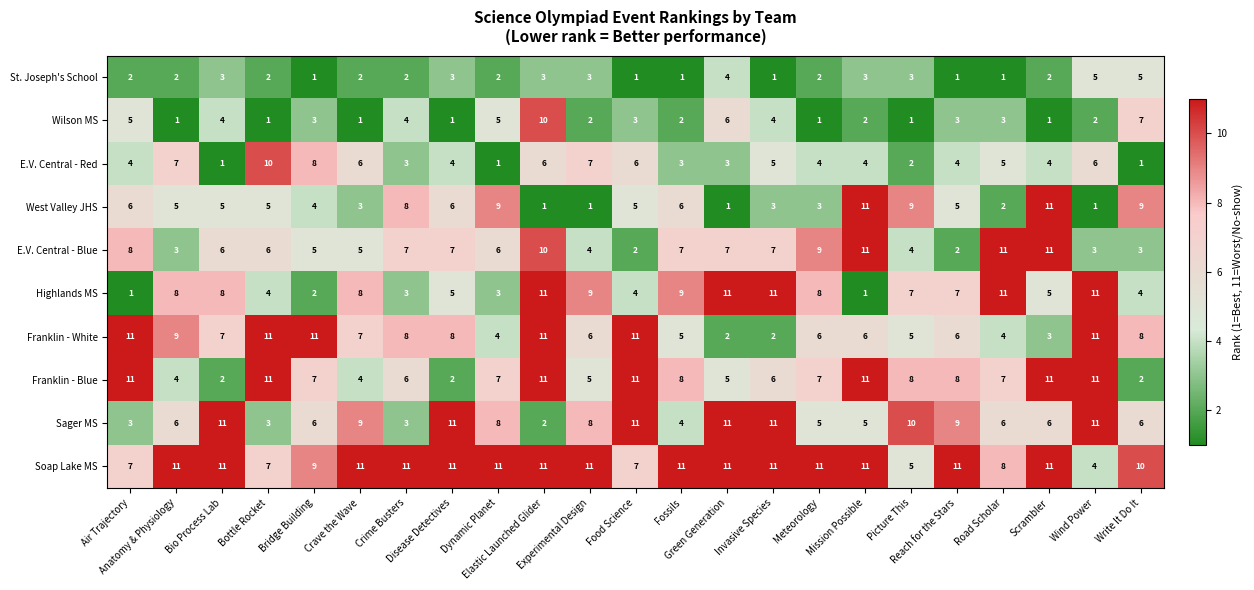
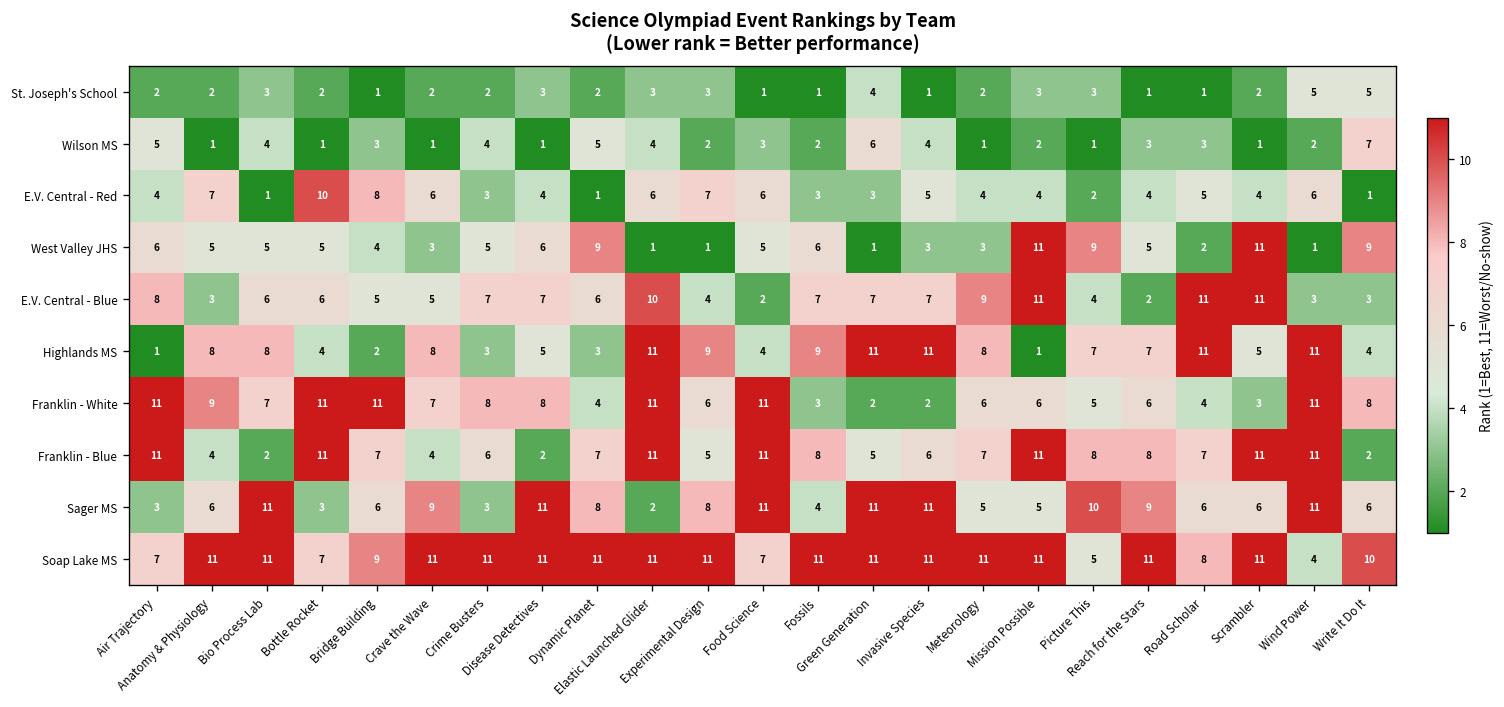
  {
    "Wilson MS": {
      "Air Trajectory": 5,
      "Anatomy & Physiology": 1,
      "Bio Process Lab": 4,
      "Bottle Rocket": 1,
      "Bridge Building": 3,
      "Crave the Wave": 1,
      "Crime Busters": 4,
      "Disease Detectives": 1,
      "Dynamic Planet": 5,
-     "Elastic Launched Glider": 10,
+     "Elastic Launched Glider": 4,
      "Experimental Design": 2,
      "Food Science": 3,
      "Fossils": 2,
      "Green Generation": 6,
      "Invasive Species": 4,
      "Meteorology": 1,
      "Mission Possible": 2,
      "Picture This": 1,
      "Reach for the Stars": 3,
      "Road Scholar": 3,
      "Scrambler": 1,
      "Wind Power": 2,
      "Write It Do It": 7
    },
    "West Valley JHS": {
      "Air Trajectory": 6,
      "Anatomy & Physiology": 5,
      "Bio Process Lab": 5,
      "Bottle Rocket": 5,
      "Bridge Building": 4,
      "Crave the Wave": 3,
-     "Crime Busters": 8,
+     "Crime Busters": 5,
      "Disease Detectives": 6,
      "Dynamic Planet": 9,
      "Elastic Launched Glider": 1,
      "Experimental Design": 1,
      "Food Science": 5,
      "Fossils": 6,
      "Green Generation": 1,
      "Invasive Species": 3,
      "Meteorology": 3,
      "Mission Possible": 11,
      "Picture This": 9,
      "Reach for the Stars": 5,
      "Road Scholar": 2,
      "Scrambler": 11,
      "Wind Power": 1,
      "Write It Do It": 9
    },
    "Franklin - White": {
      "Air Trajectory": 11,
      "Anatomy & Physiology": 9,
      "Bio Process Lab": 7,
      "Bottle Rocket": 11,
      "Bridge Building": 11,
      "Crave the Wave": 7,
      "Crime Busters": 8,
      "Disease Detectives": 8,
      "Dynamic Planet": 4,
      "Elastic Launched Glider": 11,
      "Experimental Design": 6,
      "Food Science": 11,
-     "Fossils": 5,
+     "Fossils": 3,
      "Green Generation": 2,
      "Invasive Species": 2,
      "Meteorology": 6,
      "Mission Possible": 6,
      "Picture This": 5,
      "Reach for the Stars": 6,
      "Road Scholar": 4,
      "Scrambler": 3,
      "Wind Power": 11,
      "Write It Do It": 8
    }
  }
